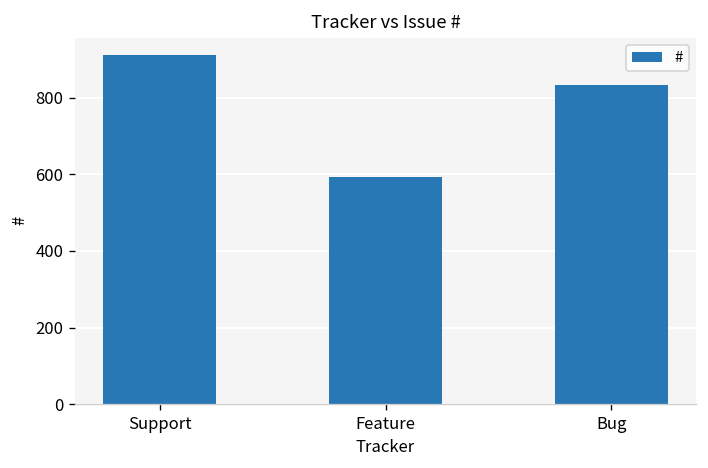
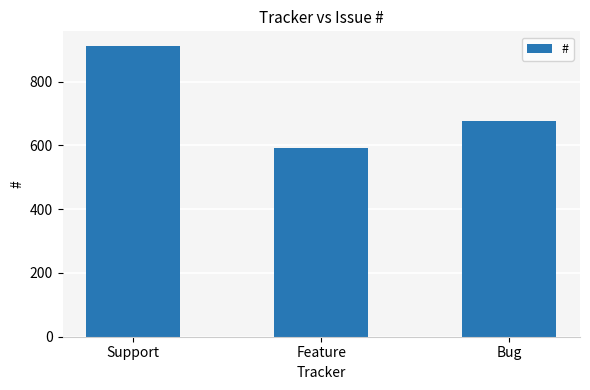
  {
    "Support": 910,
    "Feature": 590,
-   "Bug": 830
+   "Bug": 680
  }
